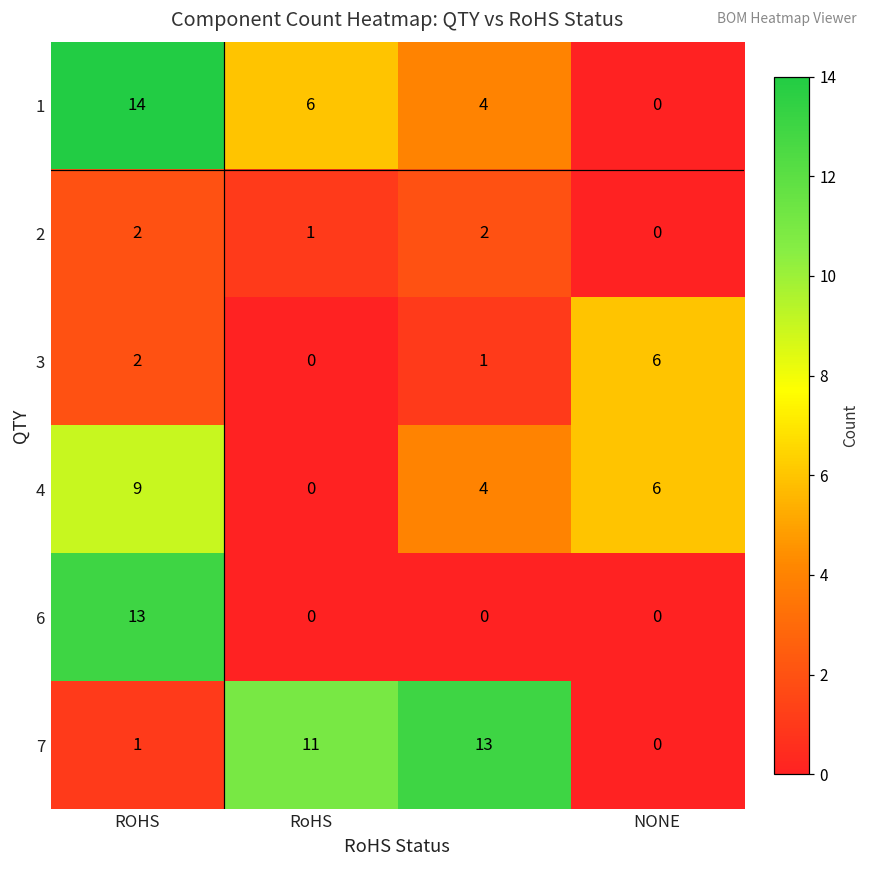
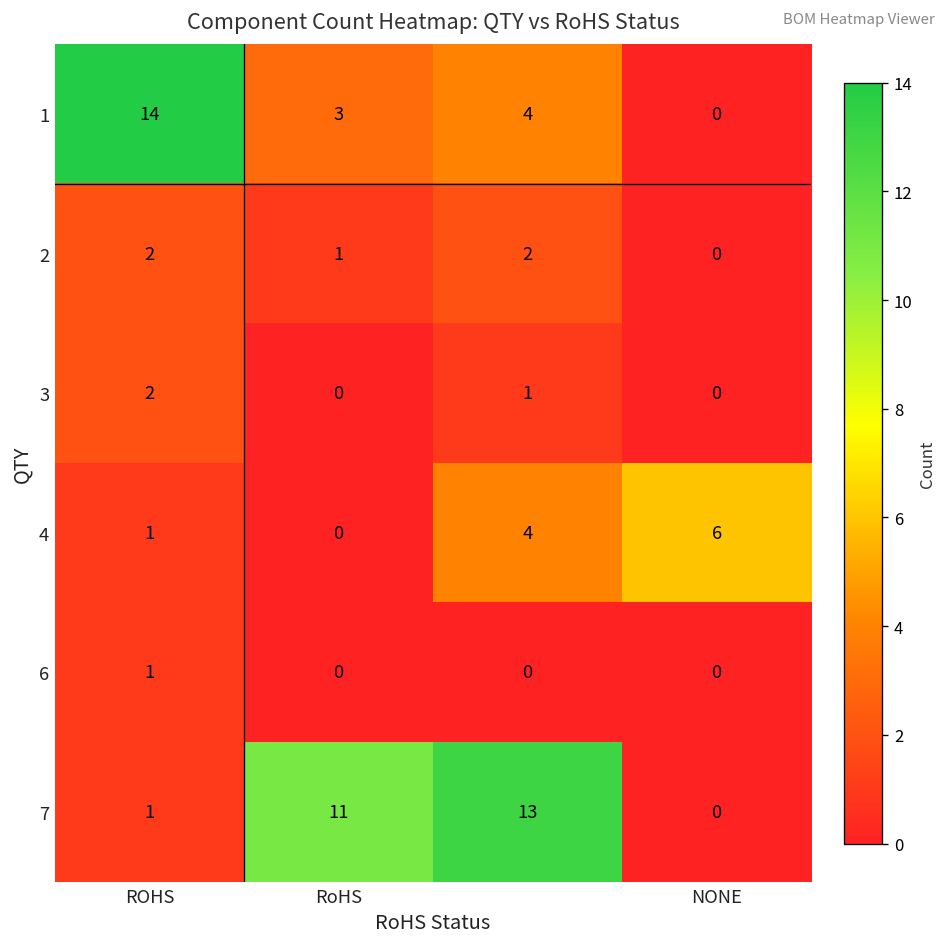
  {
    "1": {
      "ROHS": 14,
-     "RoHS": 6,
+     "RoHS": 3,
      "NONE": 0
    },
    "2": {
      "ROHS": 2,
      "RoHS": 1,
      "NONE": 0
    },
    "3": {
      "ROHS": 2,
      "RoHS": 0,
-     "NONE": 6
+     "NONE": 0
    },
    "4": {
-     "ROHS": 9,
+     "ROHS": 1,
      "RoHS": 0,
      "NONE": 6
    },
    "6": {
-     "ROHS": 13,
+     "ROHS": 1,
      "RoHS": 0,
      "NONE": 0
    },
    "7": {
      "ROHS": 1,
      "RoHS": 11,
      "NONE": 0
    }
  }
